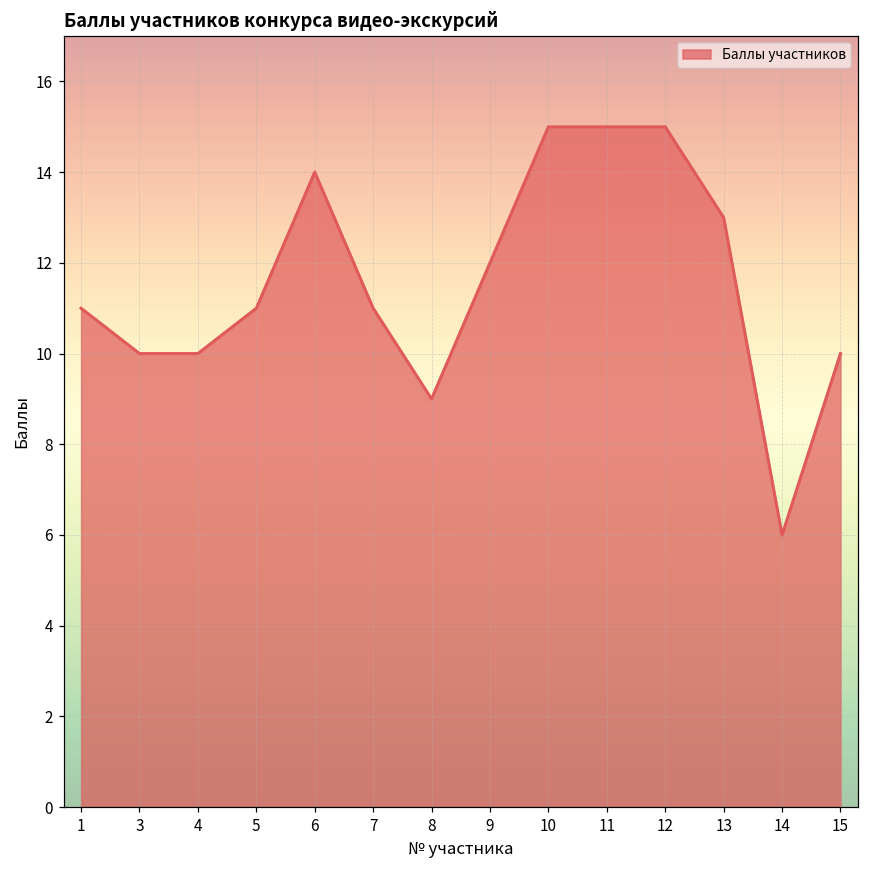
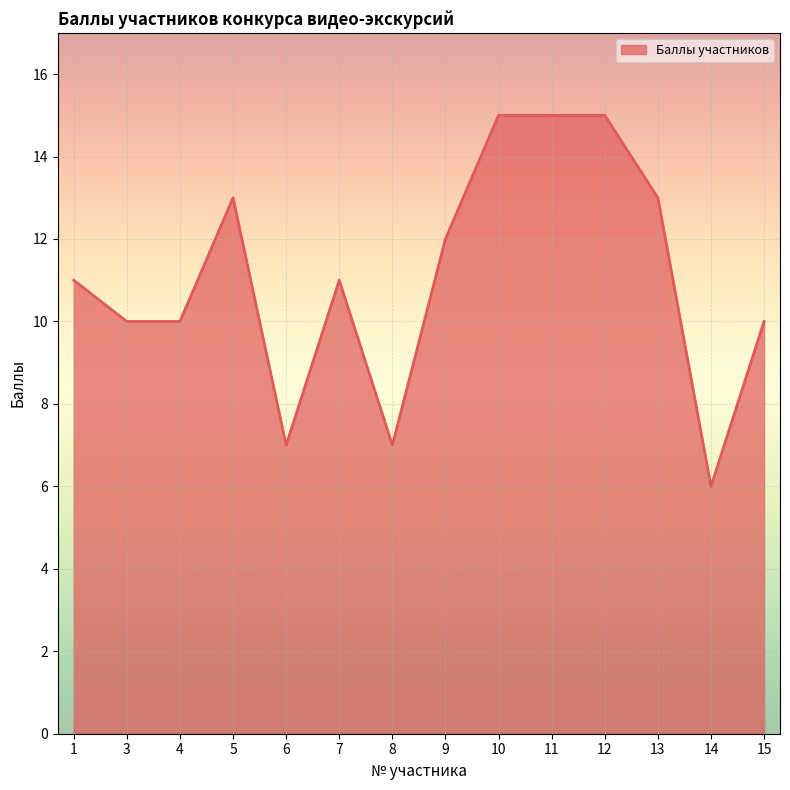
  {
    "1": 11,
    "3": 10,
    "4": 10,
-   "5": 11,
-   "6": 14,
+   "5": 13,
+   "6": 7,
    "7": 11,
-   "8": 9,
+   "8": 7,
    "9": 12,
    "10": 15,
    "11": 15,
    "12": 15,
    "13": 13,
    "14": 6,
    "15": 10
  }
